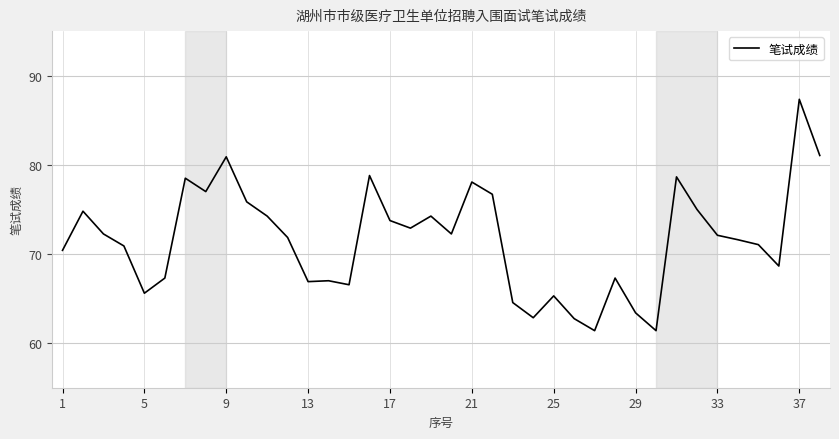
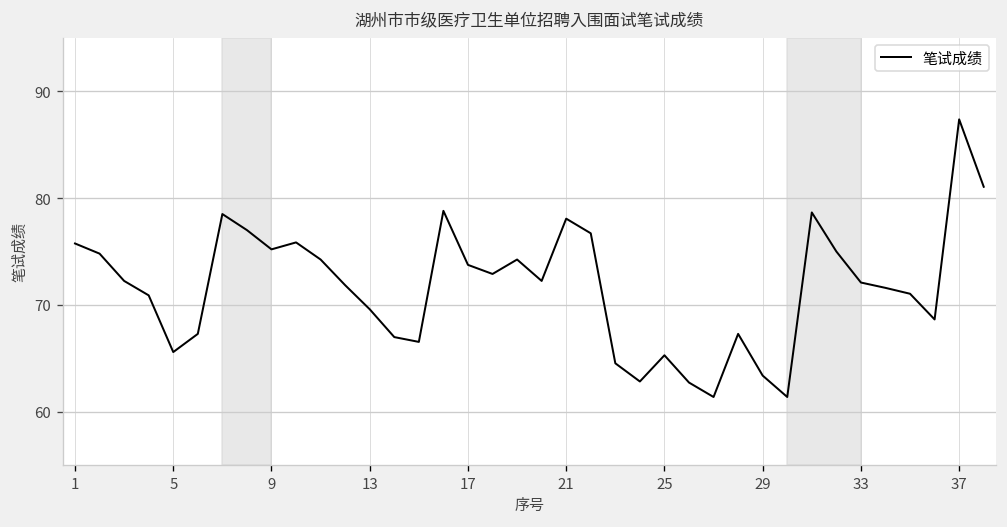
  {
-   "1": 70,
+   "1": 76,
    "5": 66,
-   "9": 81,
-   "13": 67,
+   "9": 75,
+   "13": 70,
    "17": 74,
    "21": 78,
    "25": 65,
    "29": 63,
    "33": 72,
    "37": 87
  }
